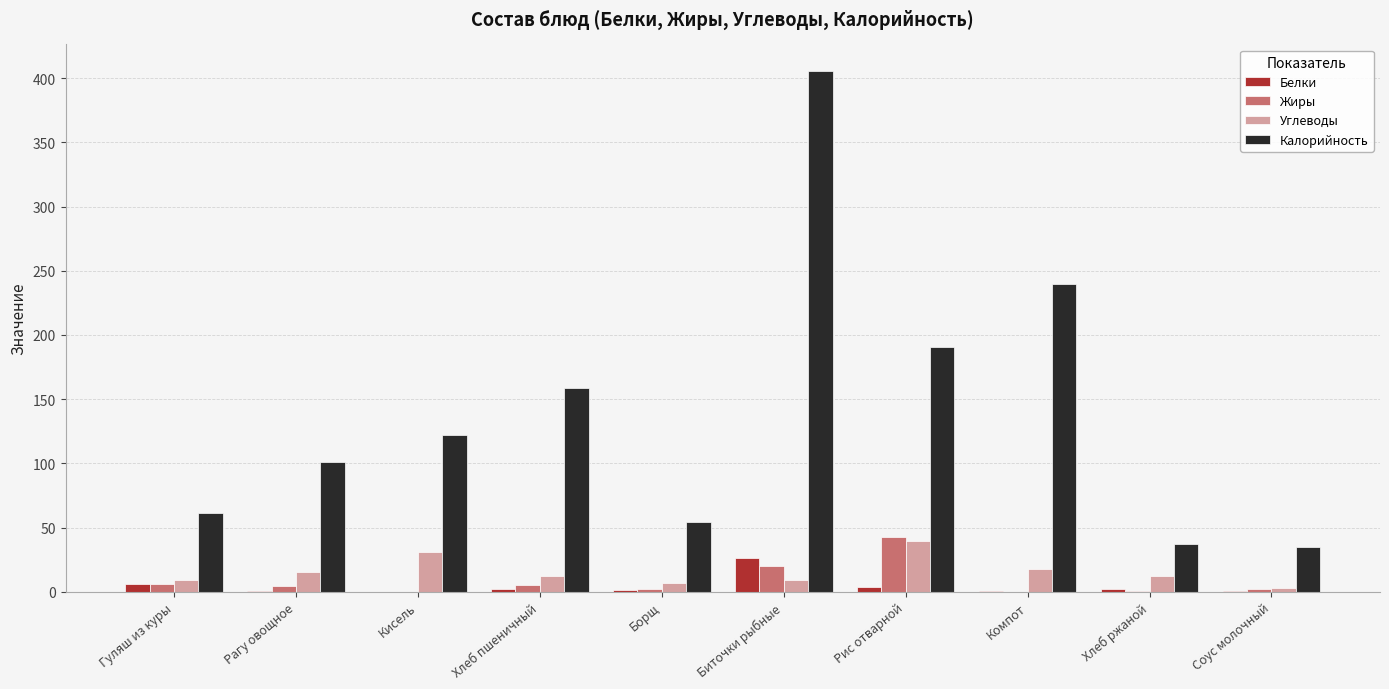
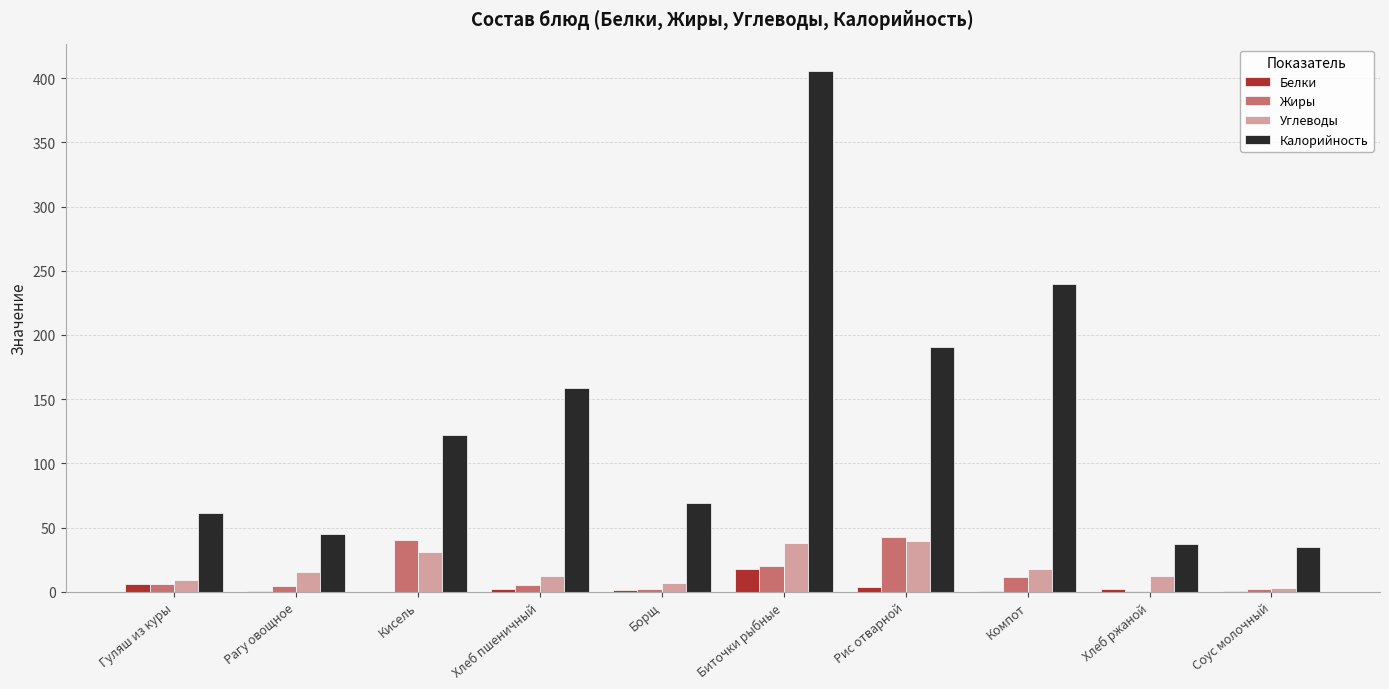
  {
    "Белки": {
      "Гуляш из куры": 6,
      "Кисель": 0,
      "Хлеб пшеничный": 2,
-     "Биточки рыбные": 26,
+     "Биточки рыбные": 18,
      "Рис отварной": 4,
      "Хлеб ржаной": 2
    },
    "Жиры": {
      "Гуляш из куры": 6,
      "Рагу овощное": 4,
-     "Кисель": 0,
+     "Кисель": 40,
      "Хлеб пшеничный": 5,
      "Борщ": 2,
      "Биточки рыбные": 20,
      "Рис отварной": 42,
-     "Компот": 0,
+     "Компот": 12,
      "Соус молочный": 2
    },
    "Углеводы": {
      "Гуляш из куры": 9,
      "Рагу овощное": 15,
      "Кисель": 31,
      "Хлеб пшеничный": 12,
      "Борщ": 7,
-     "Биточки рыбные": 9,
+     "Биточки рыбные": 38,
      "Рис отварной": 39,
      "Компот": 18,
      "Хлеб ржаной": 13,
      "Соус молочный": 3
    },
    "Калорийность": {
      "Гуляш из куры": 61,
-     "Рагу овощное": 101,
+     "Рагу овощное": 45,
      "Кисель": 122,
      "Хлеб пшеничный": 159,
-     "Борщ": 54,
+     "Борщ": 69,
      "Биточки рыбные": 406,
      "Рис отварной": 191,
      "Компот": 240,
      "Хлеб ржаной": 37,
      "Соус молочный": 35
    }
  }
